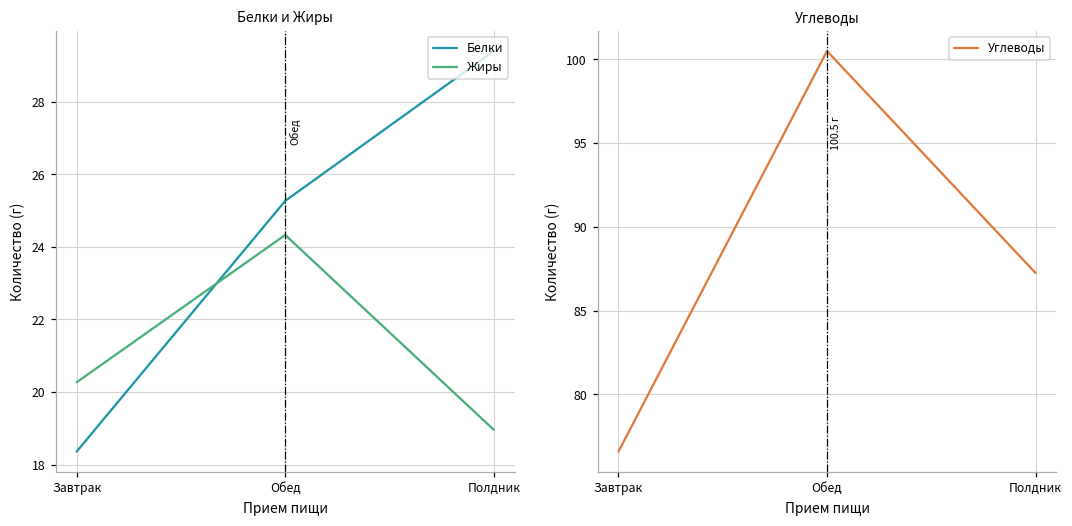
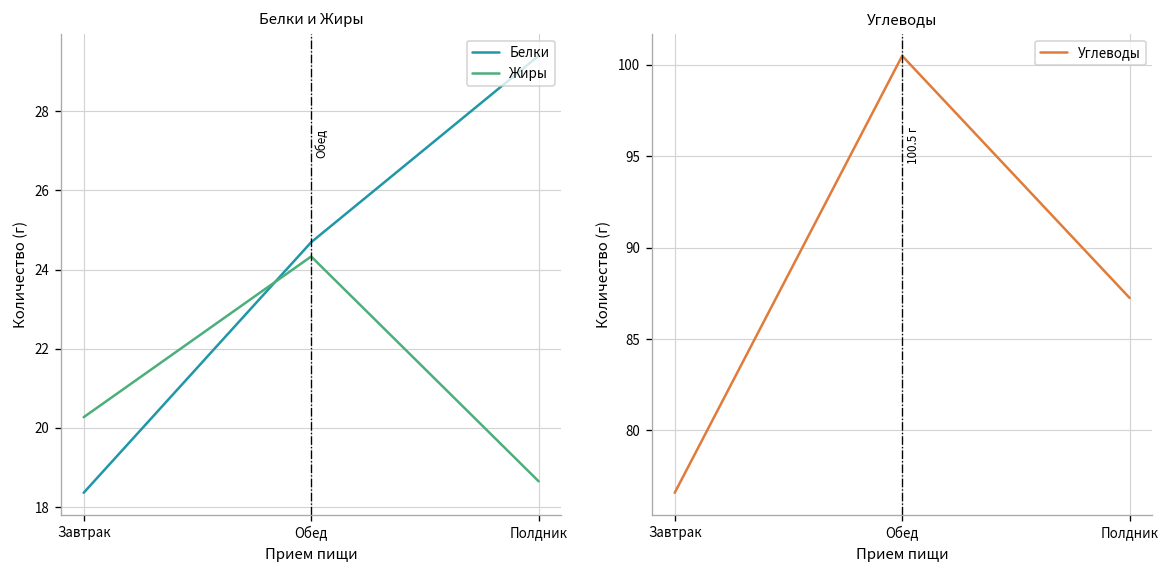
  {
    "Белки и Жиры": {
      "Белки": {
        "Завтрак": 18.4,
-       "Обед": 25.3
+       "Обед": 24.7
      },
      "Жиры": {
        "Завтрак": 20.3,
        "Обед": 24.3,
-       "Полдник": 19.0
+       "Полдник": 18.7
      }
    },
    "Углеводы": {
      "Завтрак": 76.6,
      "Обед": 100.5,
      "Полдник": 87.3
    }
  }
